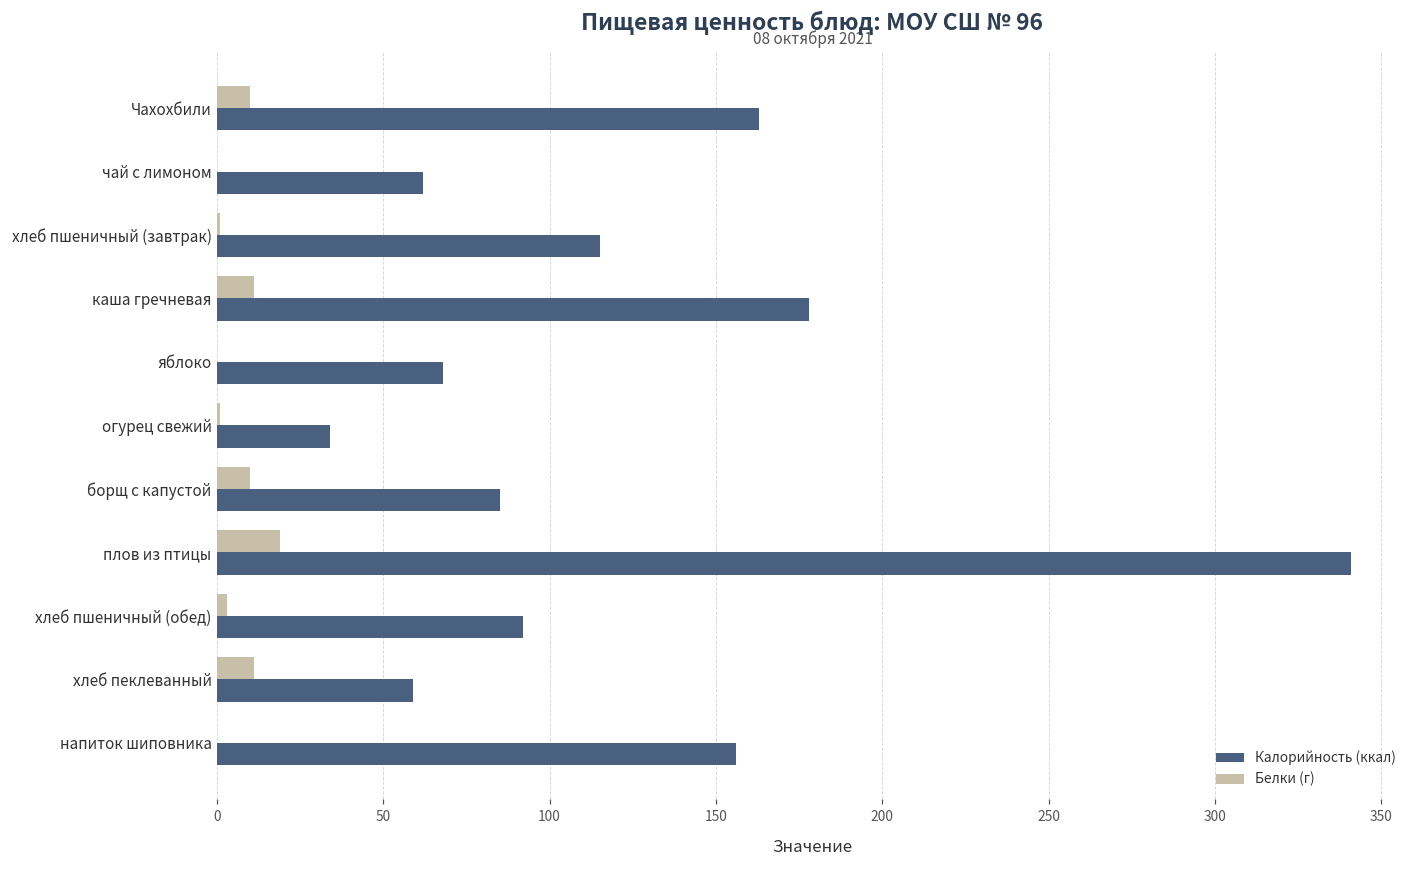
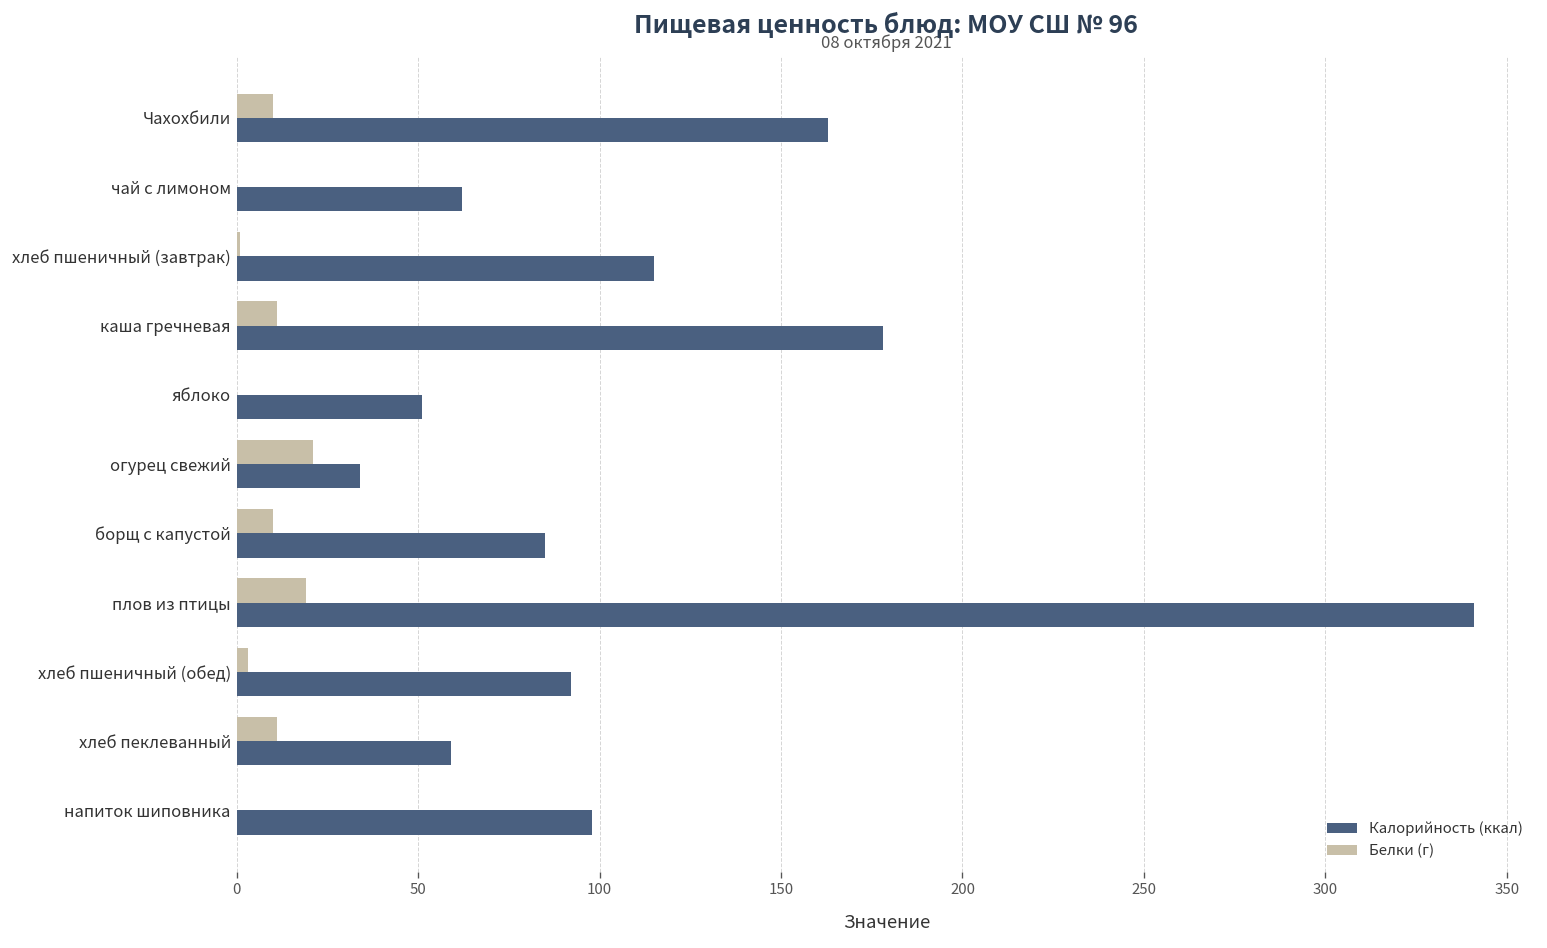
  {
    "Калорийность (ккал)": {
      "Чахохбили": 163,
      "чай с лимоном": 62,
      "хлеб пшеничный (завтрак)": 115,
      "каша гречневая": 178,
-     "яблоко": 68,
+     "яблоко": 51,
      "огурец свежий": 34,
      "борщ с капустой": 85,
      "плов из птицы": 341,
      "хлеб пшеничный (обед)": 92,
      "хлеб пеклеванный": 59,
-     "напиток шиповника": 156
+     "напиток шиповника": 98
    },
    "Белки (г)": {
      "Чахохбили": 10,
      "чай с лимоном": 0,
      "хлеб пшеничный (завтрак)": 1,
      "каша гречневая": 11,
      "яблоко": 0,
-     "огурец свежий": 1,
+     "огурец свежий": 21,
      "борщ с капустой": 10,
      "плов из птицы": 19,
      "хлеб пшеничный (обед)": 3,
      "хлеб пеклеванный": 11,
      "напиток шиповника": 0
    }
  }
